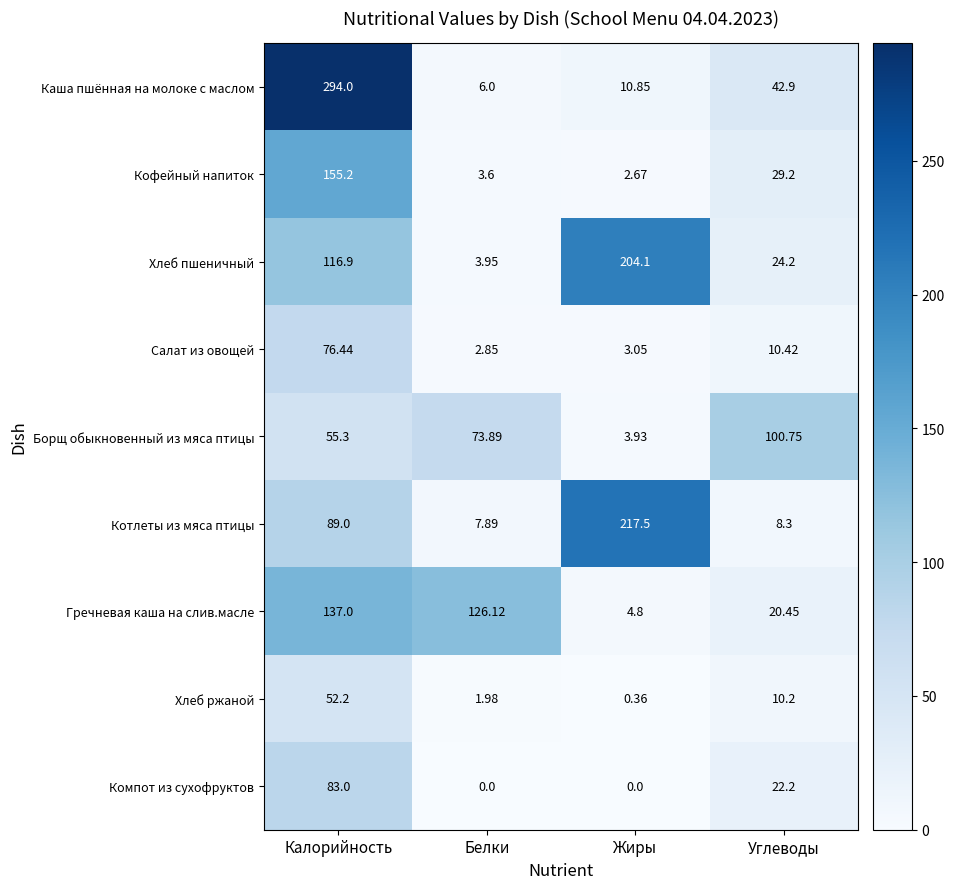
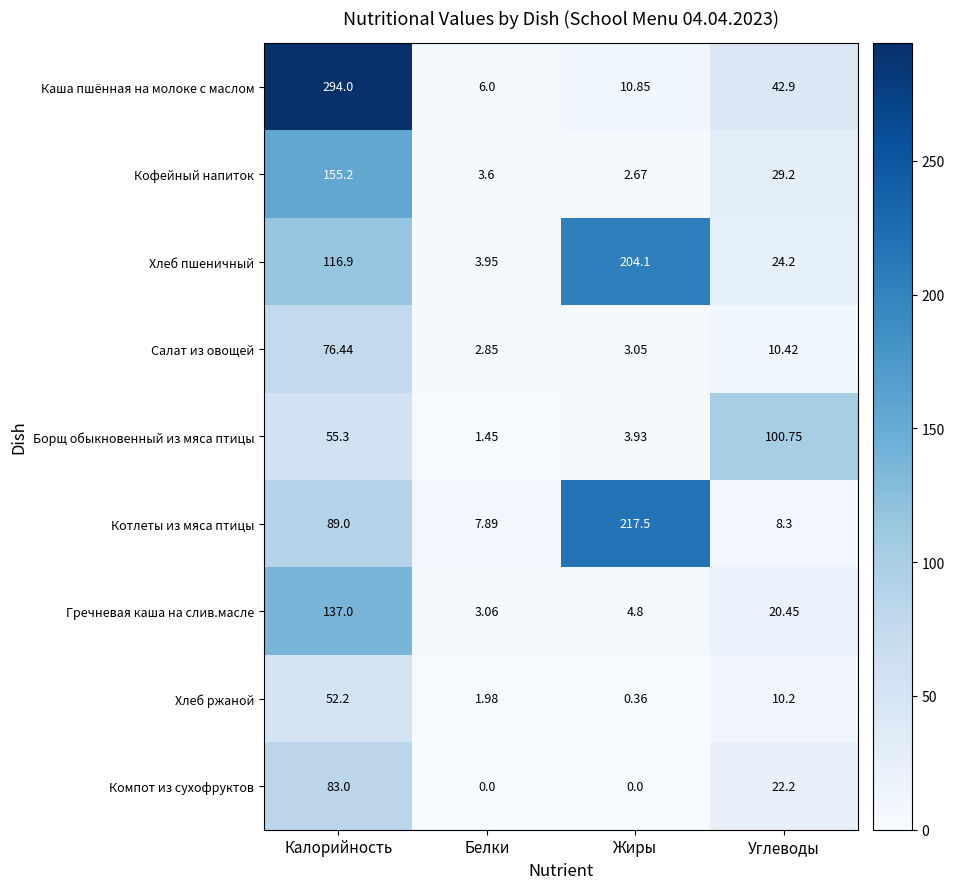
  {
    "Каша пшённая на молоке с маслом": {
      "Калорийность": 294.0,
      "Белки": 6.0,
      "Жиры": 10.85,
      "Углеводы": 42.9
    },
    "Кофейный напиток": {
      "Калорийность": 155.2,
      "Белки": 3.6,
      "Жиры": 2.67,
      "Углеводы": 29.2
    },
    "Хлеб пшеничный": {
      "Калорийность": 116.9,
      "Белки": 3.95,
      "Жиры": 204.1,
      "Углеводы": 24.2
    },
    "Салат из овощей": {
      "Калорийность": 76.44,
      "Белки": 2.85,
      "Жиры": 3.05,
      "Углеводы": 10.42
    },
    "Борщ обыкновенный из мяса птицы": {
      "Калорийность": 55.3,
-     "Белки": 73.89,
+     "Белки": 1.45,
      "Жиры": 3.93,
      "Углеводы": 100.75
    },
    "Котлеты из мяса птицы": {
      "Калорийность": 89.0,
      "Белки": 7.89,
      "Жиры": 217.5,
      "Углеводы": 8.3
    },
    "Гречневая каша на слив.масле": {
      "Калорийность": 137.0,
-     "Белки": 126.12,
+     "Белки": 3.06,
      "Жиры": 4.8,
      "Углеводы": 20.45
    },
    "Хлеб ржаной": {
      "Калорийность": 52.2,
      "Белки": 1.98,
      "Жиры": 0.36,
      "Углеводы": 10.2
    },
    "Компот из сухофруктов": {
      "Калорийность": 83.0,
      "Белки": 0.0,
      "Жиры": 0.0,
      "Углеводы": 22.2
    }
  }
